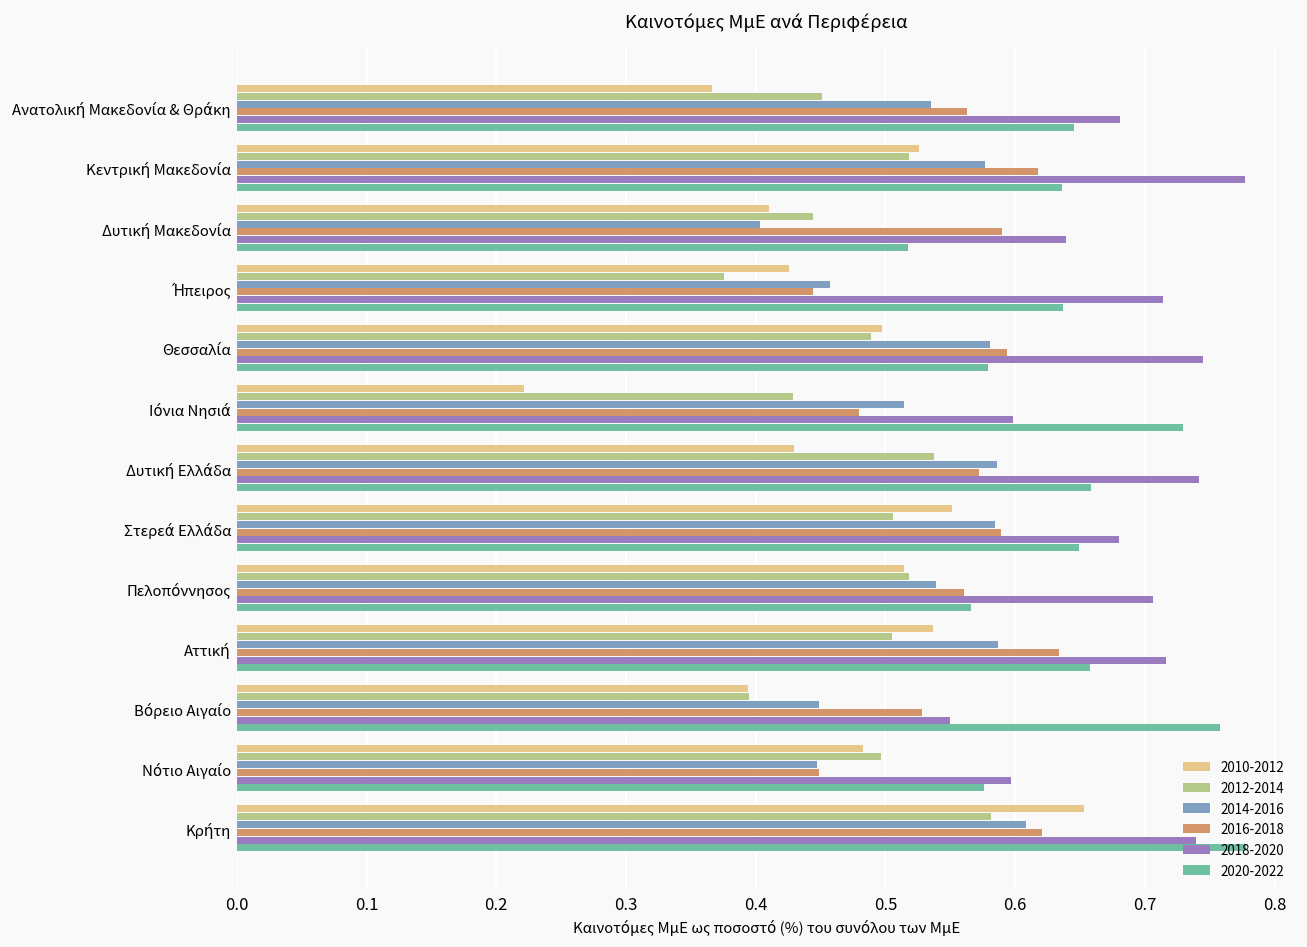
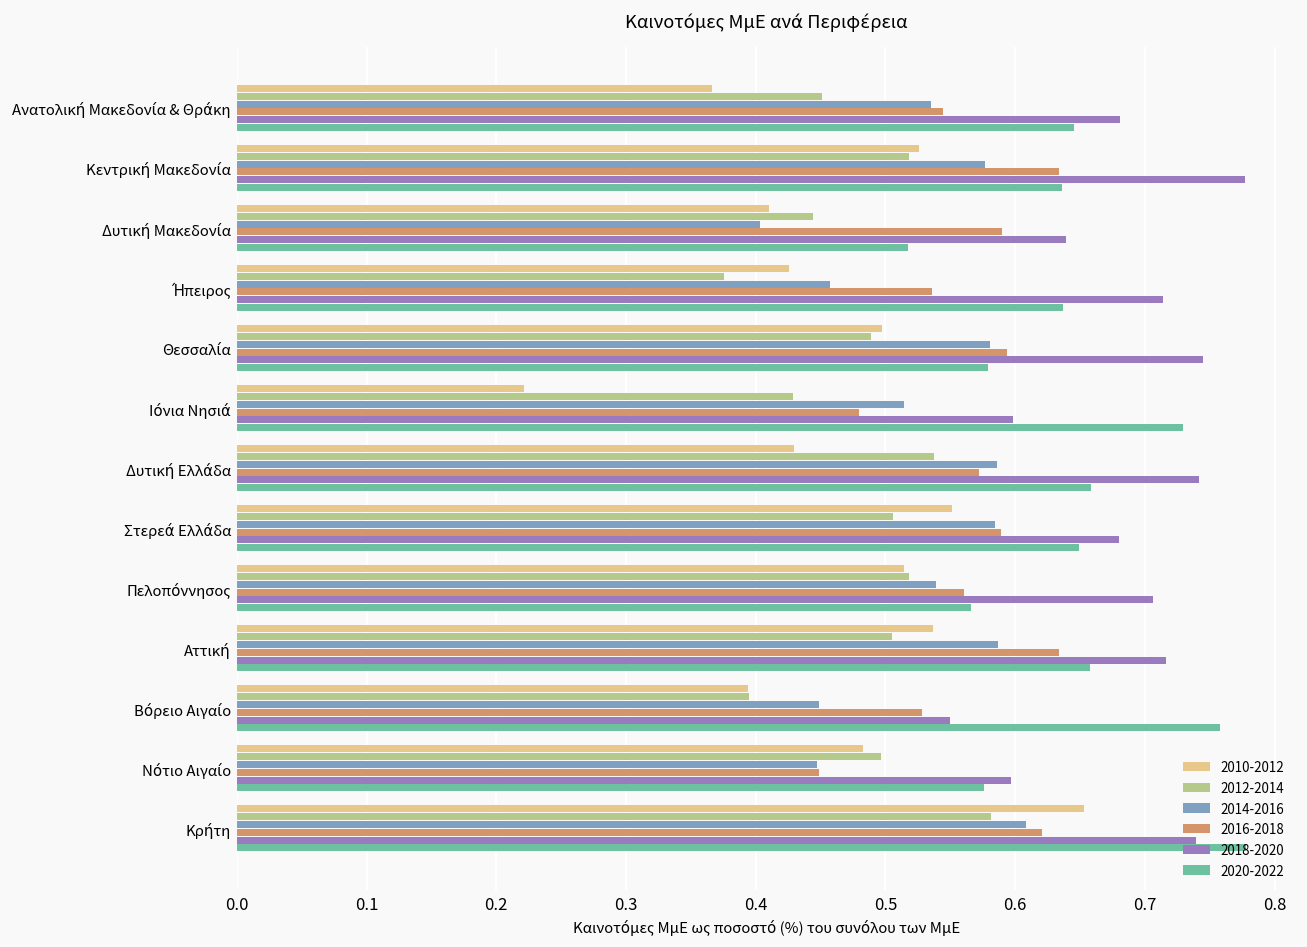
  {
    "2016-2018": {
-     "Ανατολική Μακεδονία & Θράκη": 0.563,
-     "Κεντρική Μακεδονία": 0.618,
+     "Ανατολική Μακεδονία & Θράκη": 0.545,
+     "Κεντρική Μακεδονία": 0.634,
      "Δυτική Μακεδονία": 0.590,
-     "Ήπειρος": 0.444,
+     "Ήπειρος": 0.536,
      "Θεσσαλία": 0.594,
      "Ιόνια Νησιά": 0.480,
      "Δυτική Ελλάδα": 0.572,
      "Στερεά Ελλάδα": 0.589,
      "Πελοπόννησος": 0.560,
      "Αττική": 0.634,
      "Βόρειο Αιγαίο": 0.528,
      "Νότιο Αιγαίο": 0.449,
      "Κρήτη": 0.621
    }
  }
